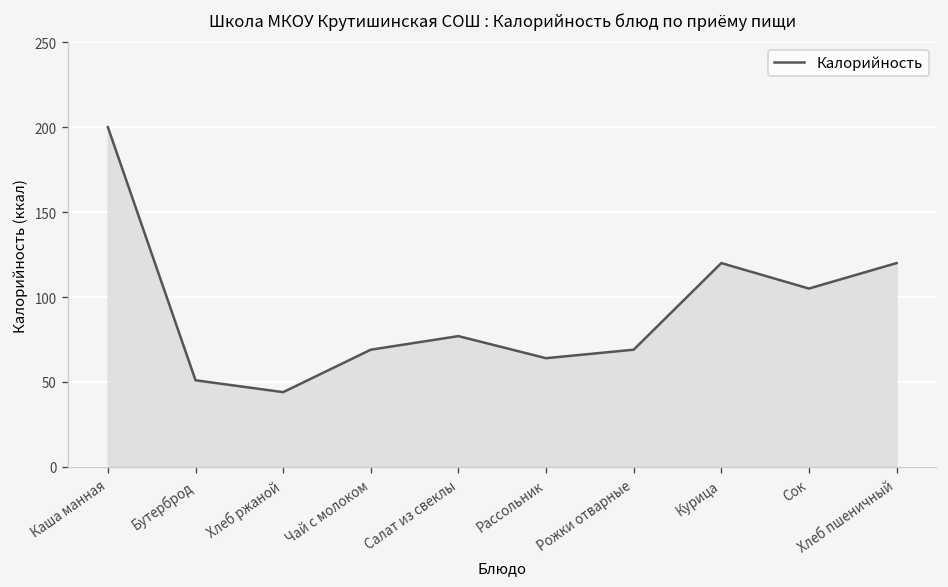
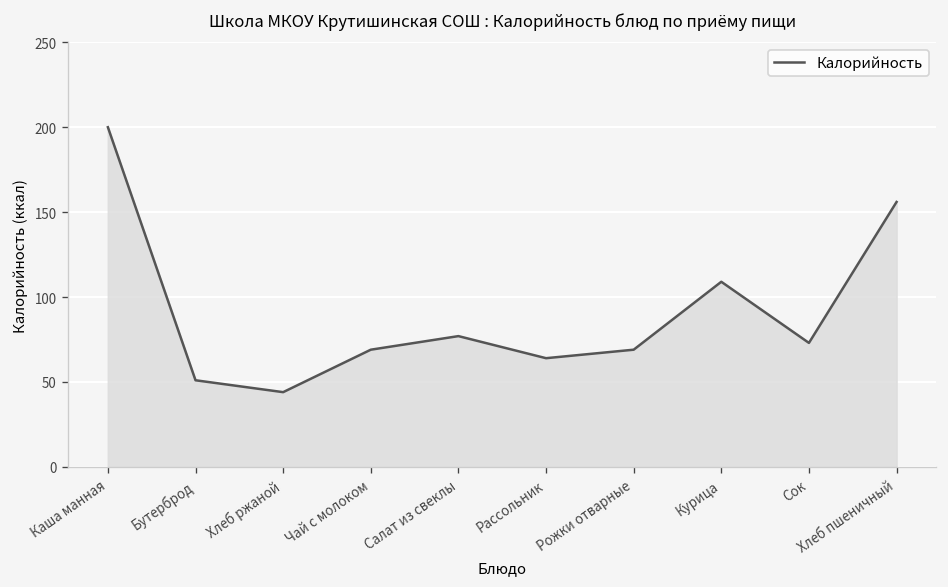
  {
    "Каша манная": 200,
    "Бутерброд": 51,
    "Хлеб ржаной": 44,
    "Чай с молоком": 69,
    "Салат из свеклы": 77,
    "Рассольник": 64,
    "Рожки отварные": 69,
-   "Курица": 120,
-   "Сок": 105,
-   "Хлеб пшеничный": 120
+   "Курица": 109,
+   "Сок": 73,
+   "Хлеб пшеничный": 156
  }
